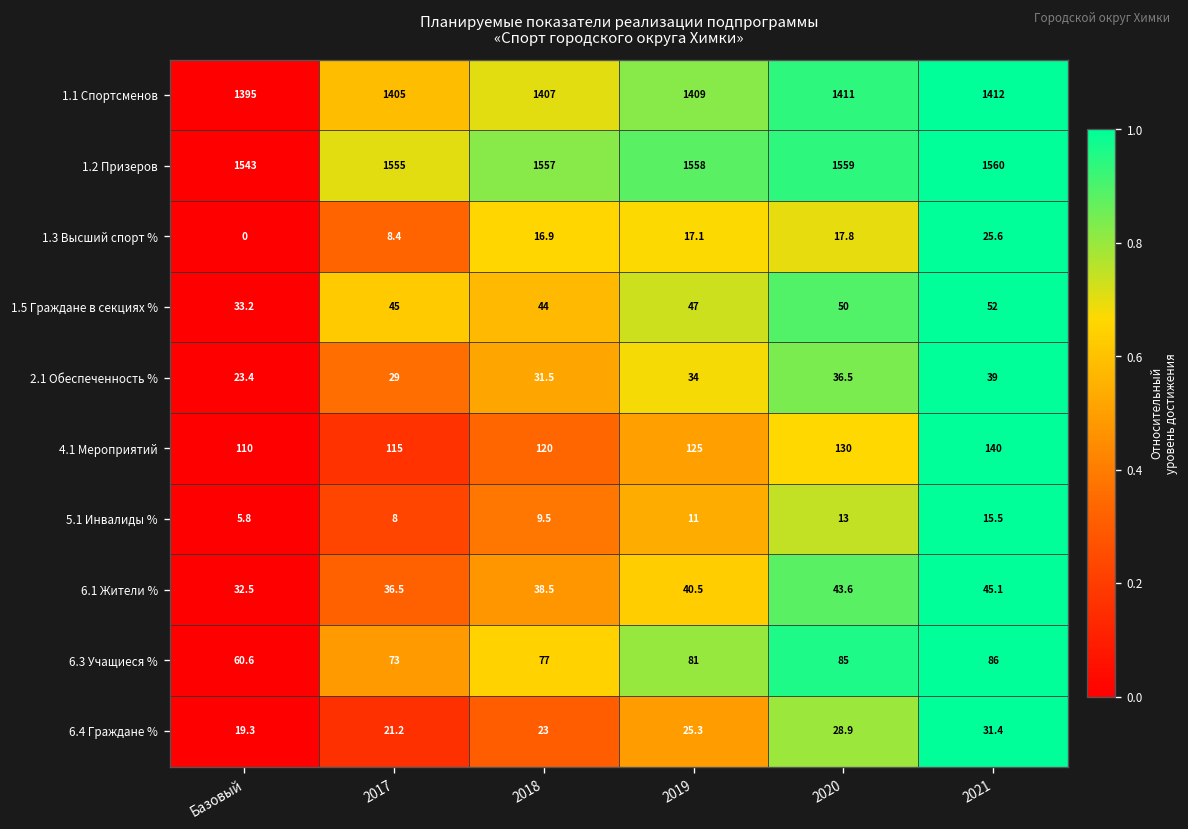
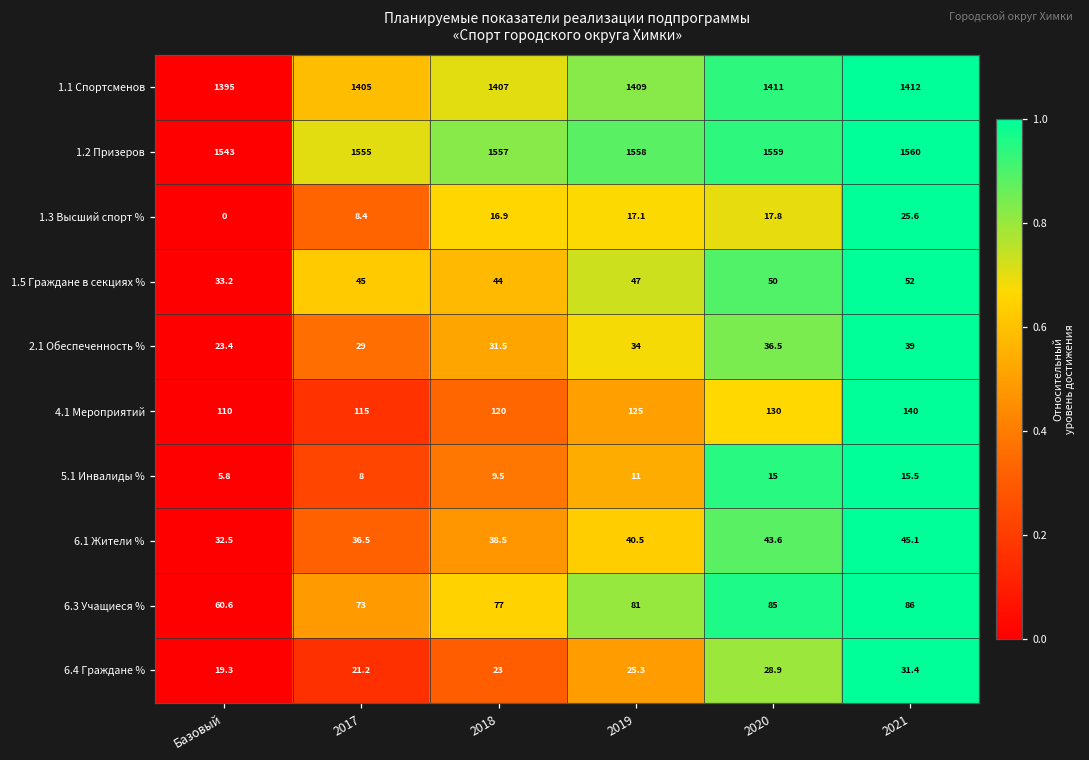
  {
    "1.1 Спортсменов": {
      "Базовый": 1395,
      "2017": 1405,
      "2018": 1407,
      "2019": 1409,
      "2020": 1411,
      "2021": 1412
    },
    "1.2 Призеров": {
      "Базовый": 1543,
      "2017": 1555,
      "2018": 1557,
      "2019": 1558,
      "2020": 1559,
      "2021": 1560
    },
    "1.3 Высший спорт %": {
      "Базовый": 0,
      "2017": 8.4,
      "2018": 16.9,
      "2019": 17.1,
      "2020": 17.8,
      "2021": 25.6
    },
    "1.5 Граждане в секциях %": {
      "Базовый": 33.2,
      "2017": 45,
      "2018": 44,
      "2019": 47,
      "2020": 50,
      "2021": 52
    },
    "2.1 Обеспеченность %": {
      "Базовый": 23.4,
      "2017": 29,
      "2018": 31.5,
      "2019": 34,
      "2020": 36.5,
      "2021": 39
    },
    "4.1 Мероприятий": {
      "Базовый": 110,
      "2017": 115,
      "2018": 120,
      "2019": 125,
      "2020": 130,
      "2021": 140
    },
    "5.1 Инвалиды %": {
      "Базовый": 5.8,
      "2017": 8,
      "2018": 9.5,
      "2019": 11,
-     "2020": 13,
+     "2020": 15,
      "2021": 15.5
    },
    "6.1 Жители %": {
      "Базовый": 32.5,
      "2017": 36.5,
      "2018": 38.5,
      "2019": 40.5,
      "2020": 43.6,
      "2021": 45.1
    },
    "6.3 Учащиеся %": {
      "Базовый": 60.6,
      "2017": 73,
      "2018": 77,
      "2019": 81,
      "2020": 85,
      "2021": 86
    },
    "6.4 Граждане %": {
      "Базовый": 19.3,
      "2017": 21.2,
      "2018": 23,
      "2019": 25.3,
      "2020": 28.9,
      "2021": 31.4
    }
  }
